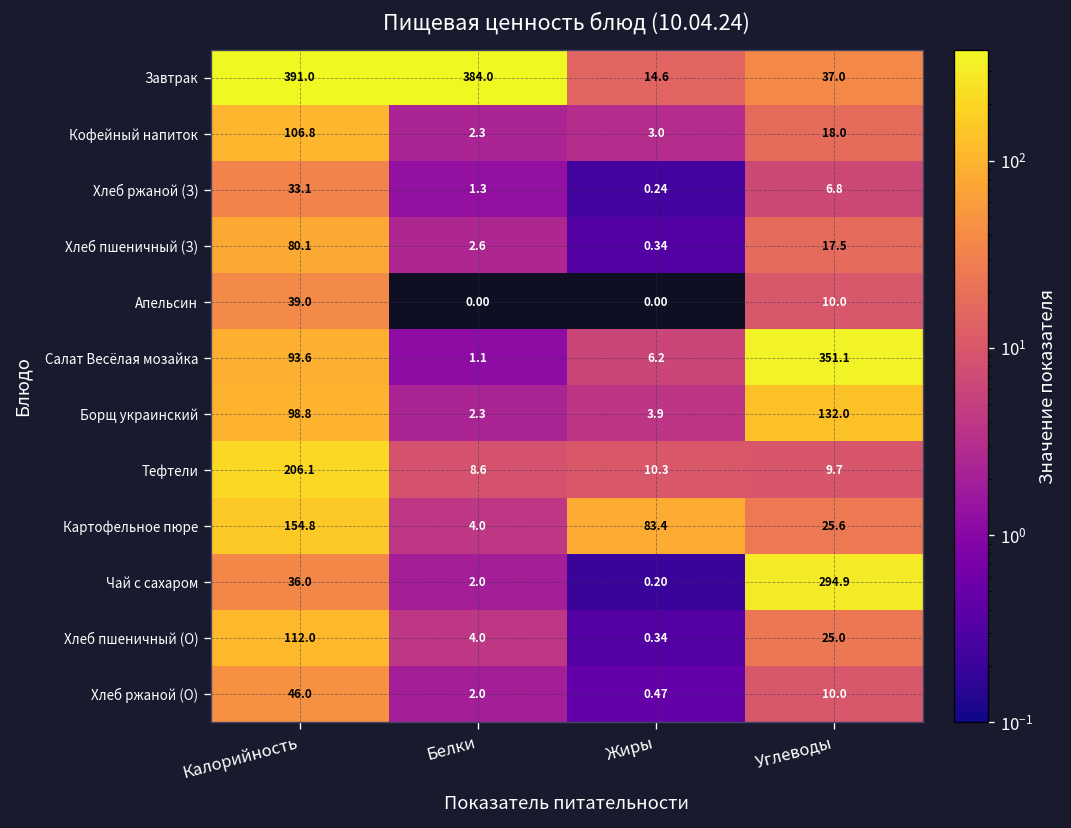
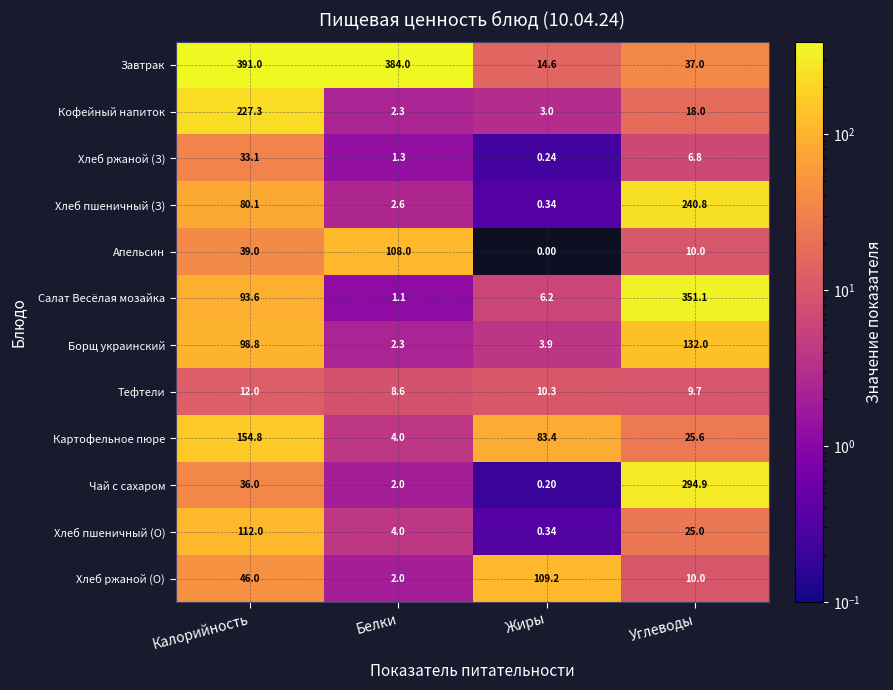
  {
    "Завтрак": {
      "Калорийность": 391.0,
      "Белки": 384.0,
      "Жиры": 14.6,
      "Углеводы": 37.0
    },
    "Кофейный напиток": {
-     "Калорийность": 106.8,
+     "Калорийность": 227.3,
      "Белки": 2.3,
      "Жиры": 3.0,
      "Углеводы": 18.0
    },
    "Хлеб ржаной (З)": {
      "Калорийность": 33.1,
      "Белки": 1.3,
      "Жиры": 0.24,
      "Углеводы": 6.8
    },
    "Хлеб пшеничный (З)": {
      "Калорийность": 80.1,
      "Белки": 2.6,
      "Жиры": 0.34,
-     "Углеводы": 17.5
+     "Углеводы": 240.8
    },
    "Апельсин": {
      "Калорийность": 39.0,
-     "Белки": 0.00,
+     "Белки": 108.0,
      "Жиры": 0.00,
      "Углеводы": 10.0
    },
    "Салат Весёлая мозайка": {
      "Калорийность": 93.6,
      "Белки": 1.1,
      "Жиры": 6.2,
      "Углеводы": 351.1
    },
    "Борщ украинский": {
      "Калорийность": 98.8,
      "Белки": 2.3,
      "Жиры": 3.9,
      "Углеводы": 132.0
    },
    "Тефтели": {
-     "Калорийность": 206.1,
+     "Калорийность": 12.0,
      "Белки": 8.6,
      "Жиры": 10.3,
      "Углеводы": 9.7
    },
    "Картофельное пюре": {
      "Калорийность": 154.8,
      "Белки": 4.0,
      "Жиры": 83.4,
      "Углеводы": 25.6
    },
    "Чай с сахаром": {
      "Калорийность": 36.0,
      "Белки": 2.0,
      "Жиры": 0.20,
      "Углеводы": 294.9
    },
    "Хлеб пшеничный (О)": {
      "Калорийность": 112.0,
      "Белки": 4.0,
      "Жиры": 0.34,
      "Углеводы": 25.0
    },
    "Хлеб ржаной (О)": {
      "Калорийность": 46.0,
      "Белки": 2.0,
-     "Жиры": 0.47,
+     "Жиры": 109.2,
      "Углеводы": 10.0
    }
  }
